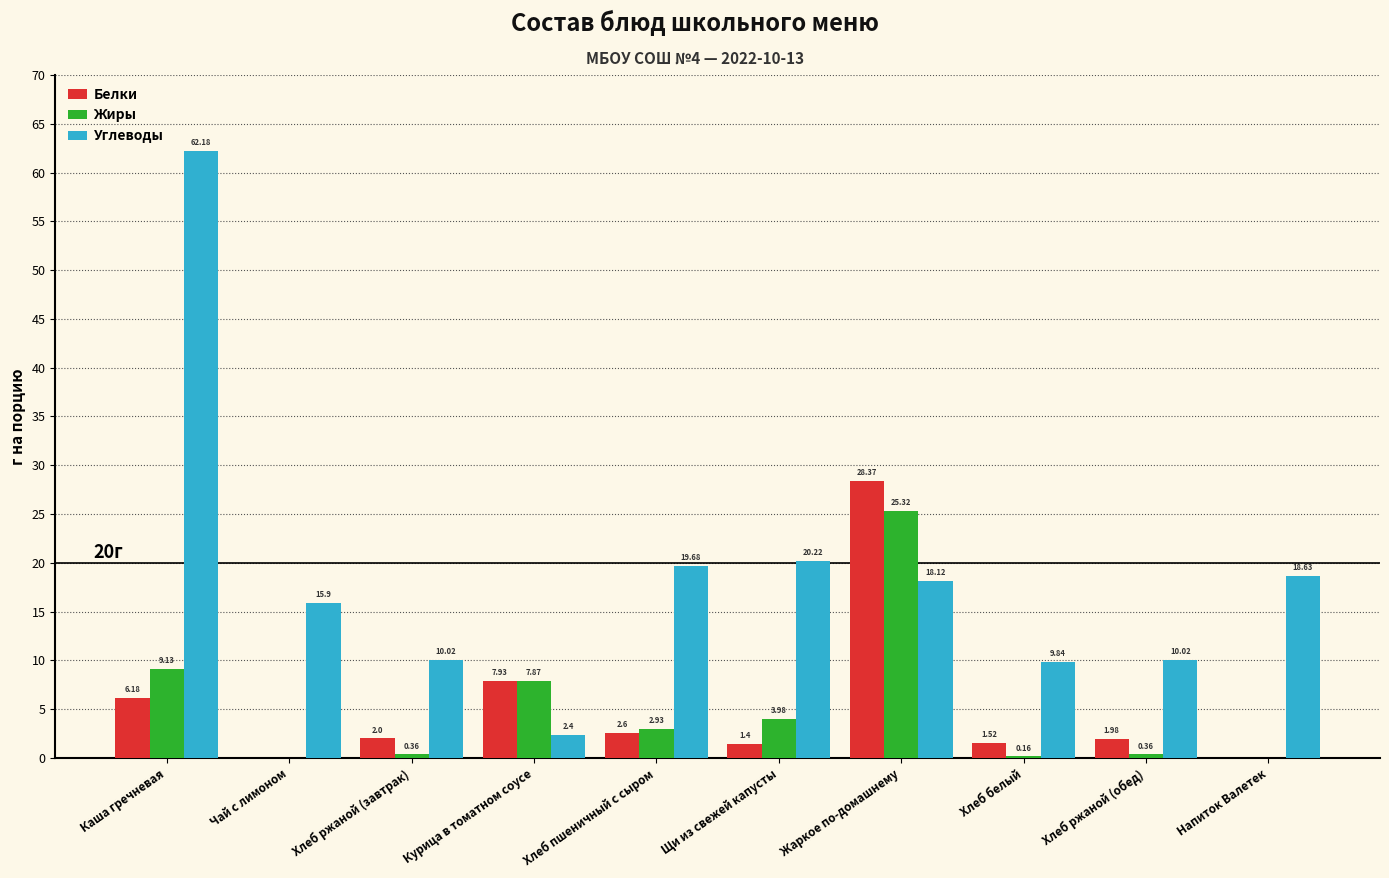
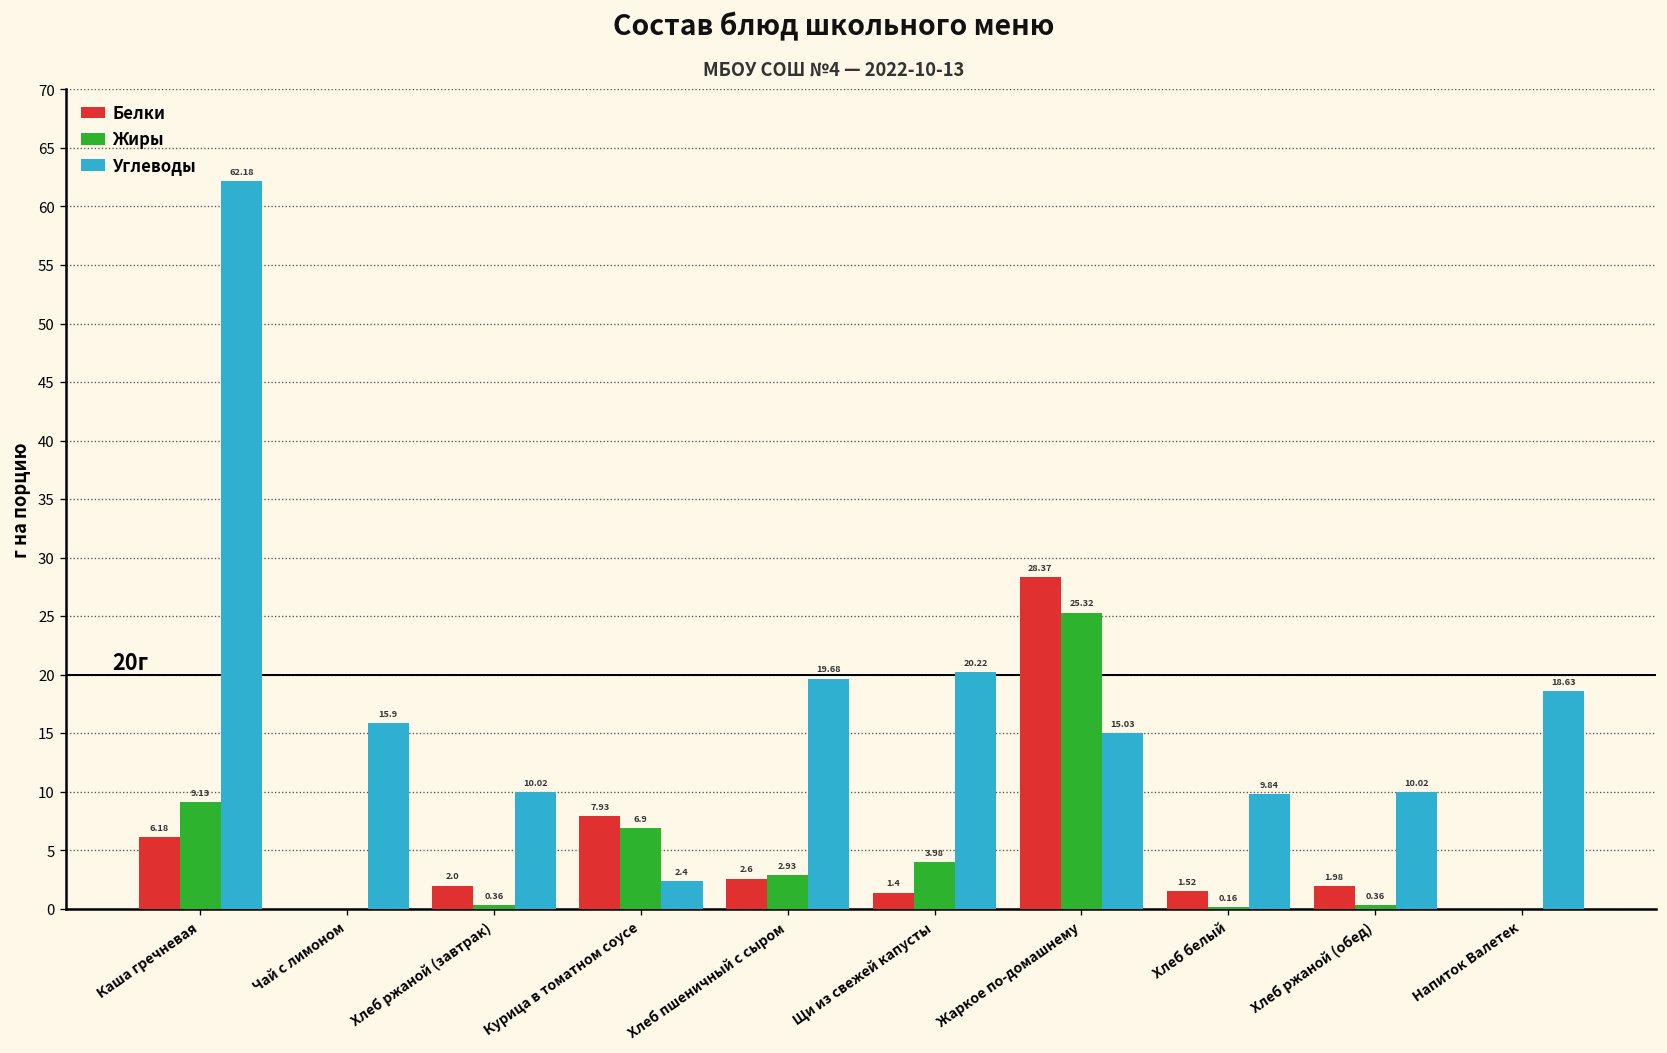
  {
    "Белки": {
      "Каша гречневая": 6.18,
      "Хлеб ржаной (завтрак)": 2.0,
      "Курица в томатном соусе": 7.93,
      "Хлеб пшеничный с сыром": 2.6,
      "Щи из свежей капусты": 1.4,
      "Жаркое по-домашнему": 28.37,
      "Хлеб белый": 1.52,
      "Хлеб ржаной (обед)": 1.98
    },
    "Жиры": {
      "Каша гречневая": 9.13,
      "Хлеб ржаной (завтрак)": 0.36,
-     "Курица в томатном соусе": 7.87,
+     "Курица в томатном соусе": 6.9,
      "Хлеб пшеничный с сыром": 2.93,
      "Щи из свежей капусты": 3.98,
      "Жаркое по-домашнему": 25.32,
      "Хлеб белый": 0.16,
      "Хлеб ржаной (обед)": 0.36
    },
    "Углеводы": {
      "Каша гречневая": 62.18,
      "Чай с лимоном": 15.9,
      "Хлеб ржаной (завтрак)": 10.02,
      "Курица в томатном соусе": 2.4,
      "Хлеб пшеничный с сыром": 19.68,
      "Щи из свежей капусты": 20.22,
-     "Жаркое по-домашнему": 18.12,
+     "Жаркое по-домашнему": 15.03,
      "Хлеб белый": 9.84,
      "Хлеб ржаной (обед)": 10.02,
      "Напиток Валетек": 18.63
    }
  }
